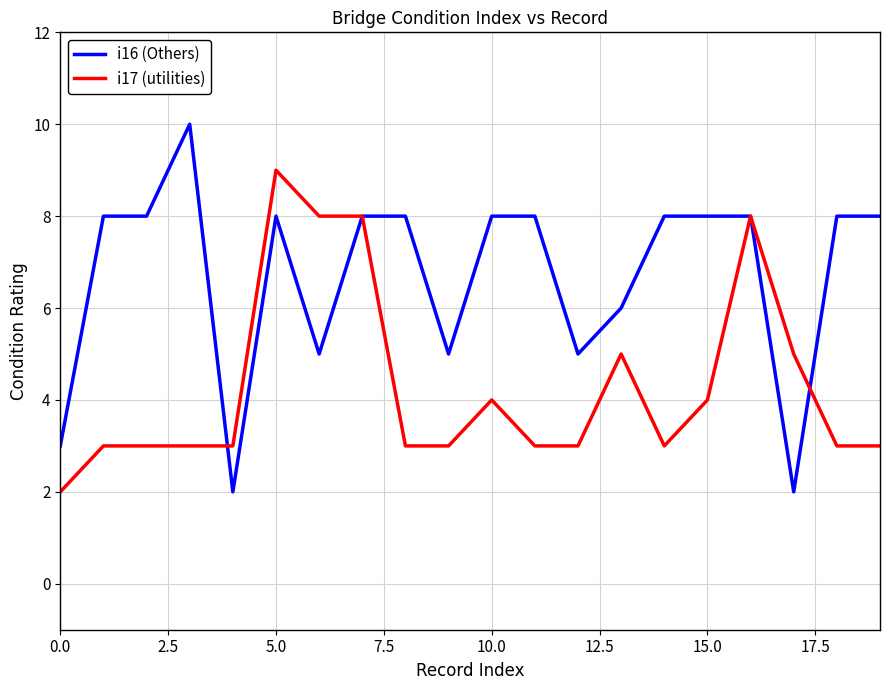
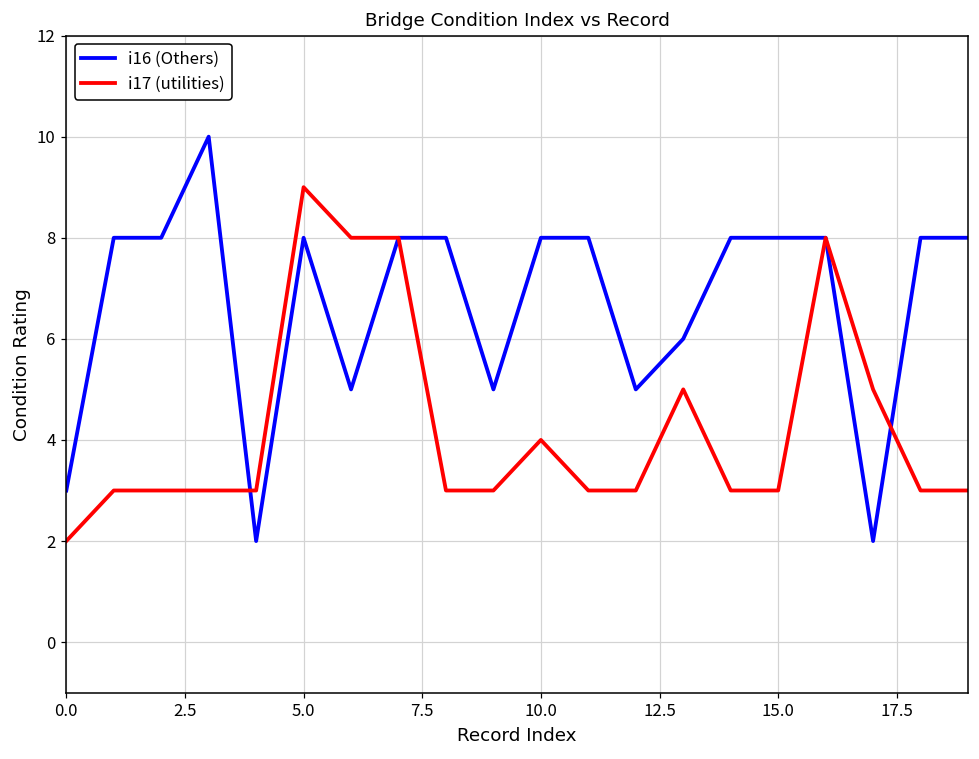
  {
    "i16 (Others)": {
      "0.0": 3,
      "5.0": 8,
      "10.0": 8,
      "15.0": 8
    },
    "i17 (utilities)": {
      "0.0": 2,
      "5.0": 9,
      "10.0": 4,
-     "15.0": 4
+     "15.0": 3
    }
  }
